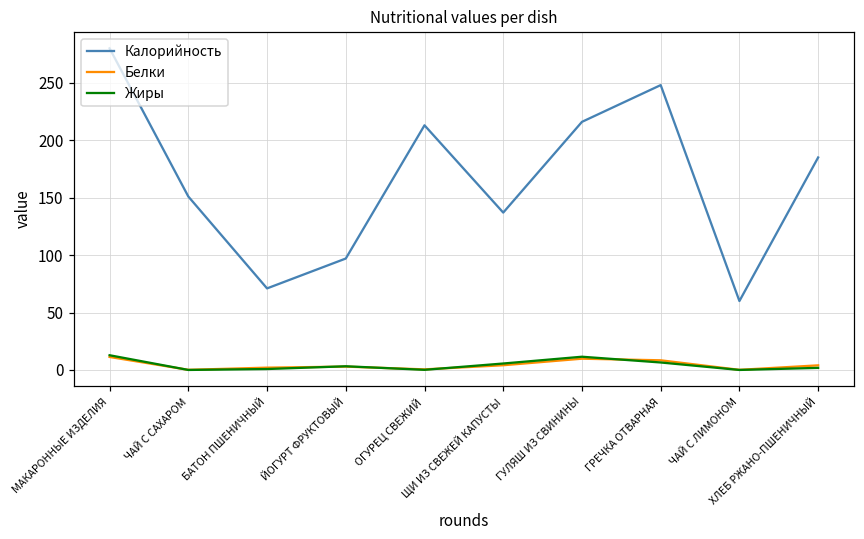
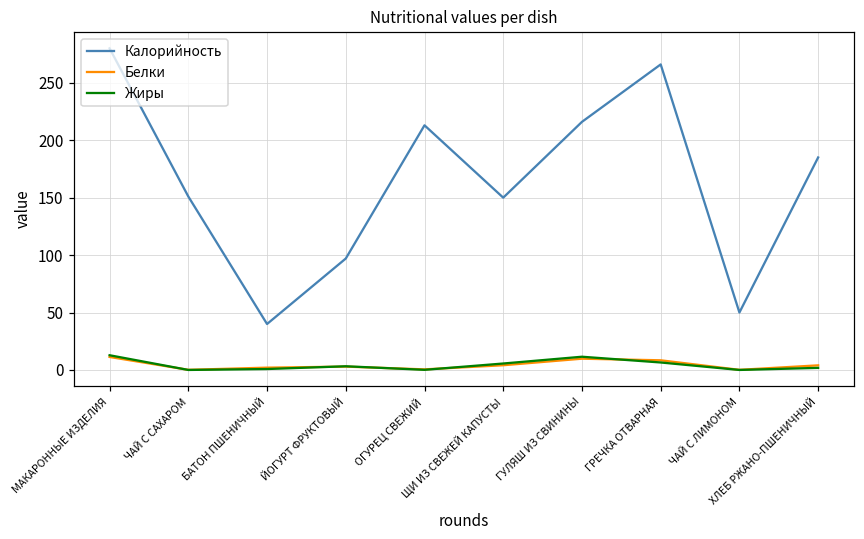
  {
    "Калорийность": {
      "ЧАЙ С САХАРОМ": 151,
-     "БАТОН ПШЕНИЧНЫЙ": 71,
+     "БАТОН ПШЕНИЧНЫЙ": 40,
      "ЙОГУРТ ФРУКТОВЫЙ": 97,
      "ОГУРЕЦ СВЕЖИЙ": 213,
-     "ЩИ ИЗ СВЕЖЕЙ КАПУСТЫ": 137,
+     "ЩИ ИЗ СВЕЖЕЙ КАПУСТЫ": 150,
      "ГУЛЯШ ИЗ СВИНИНЫ": 216,
-     "ГРЕЧКА ОТВАРНАЯ": 248,
-     "ЧАЙ С ЛИМОНОМ": 60,
+     "ГРЕЧКА ОТВАРНАЯ": 266,
+     "ЧАЙ С ЛИМОНОМ": 50,
      "ХЛЕБ РЖАНО-ПШЕНИЧНЫЙ": 185
    }
  }
